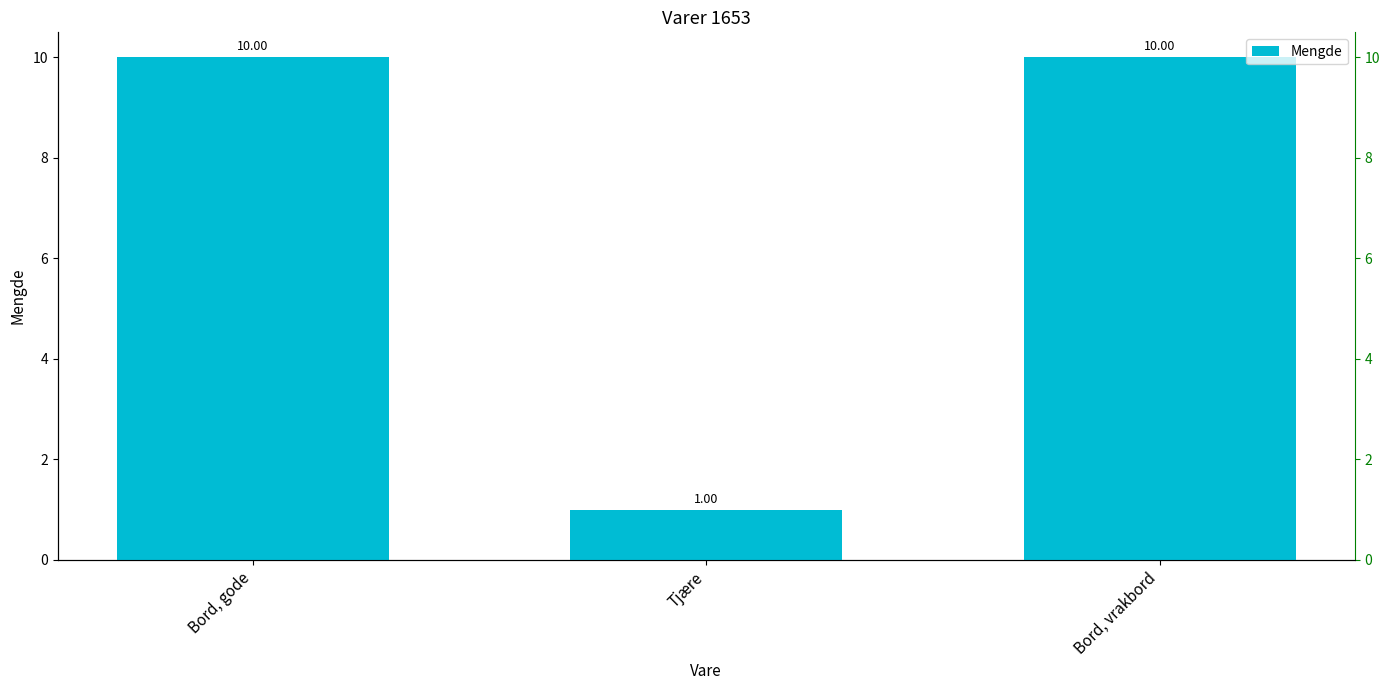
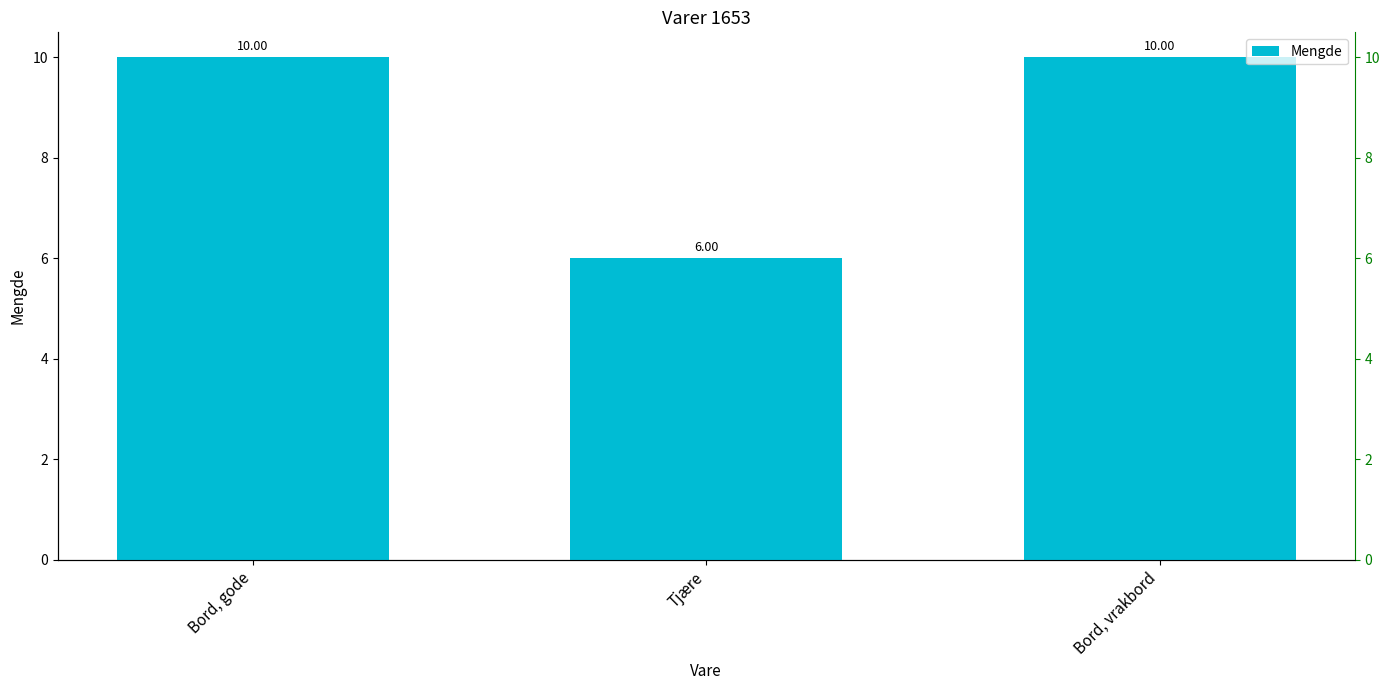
  {
    "Bord, gode": 10.00,
-   "Tjære": 1.00,
+   "Tjære": 6.00,
    "Bord, vrakbord": 10.00
  }
